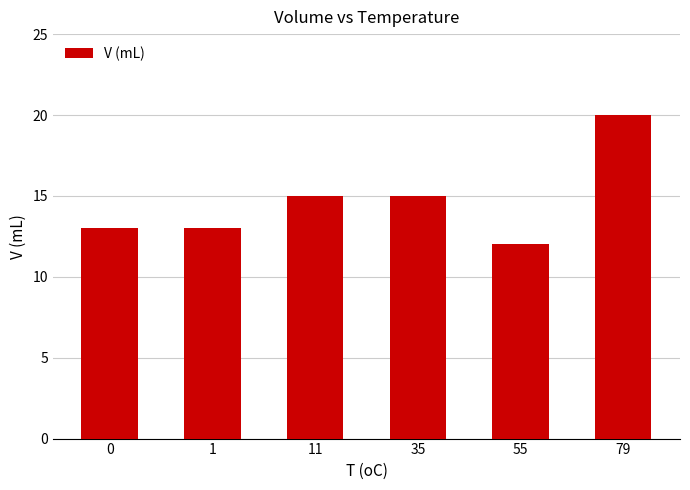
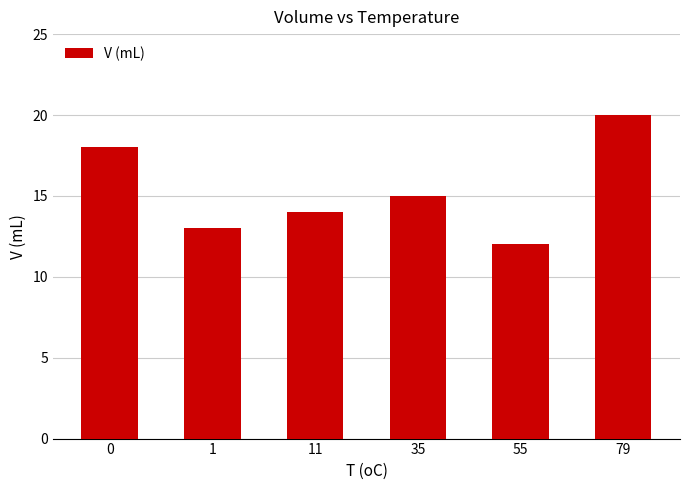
  {
-   "0": 13,
+   "0": 18,
    "1": 13,
-   "11": 15,
+   "11": 14,
    "35": 15,
    "55": 12,
    "79": 20
  }
